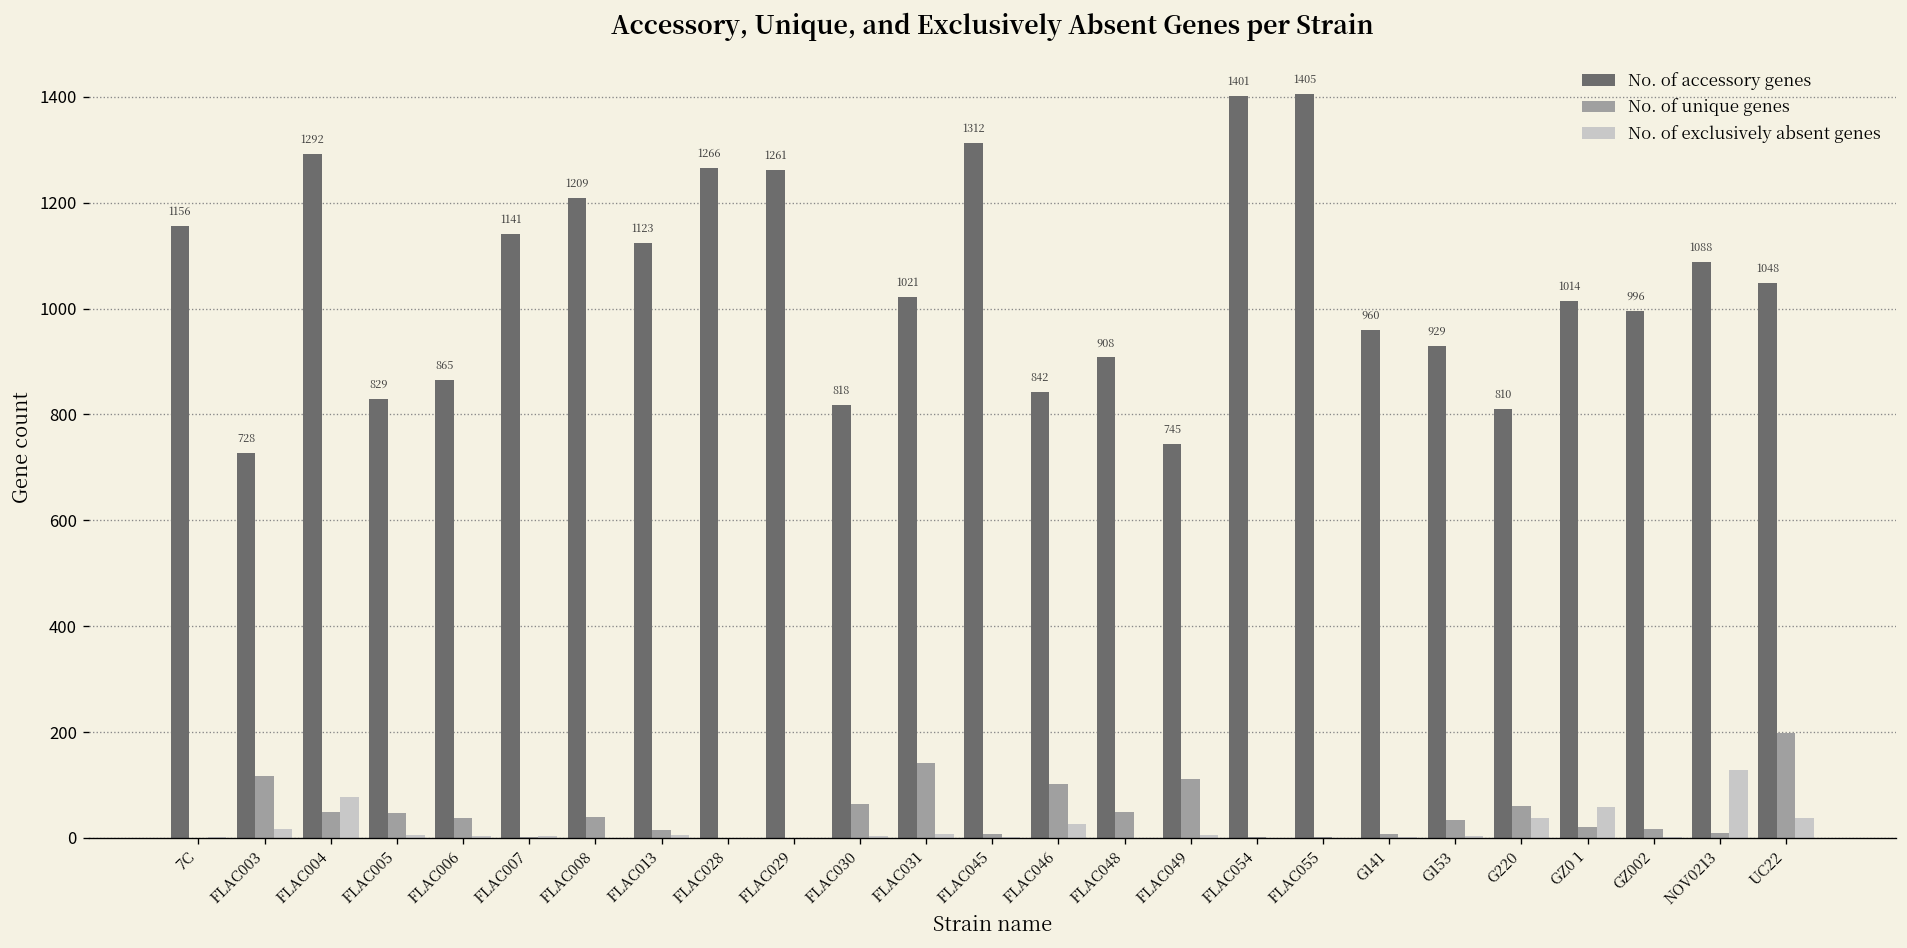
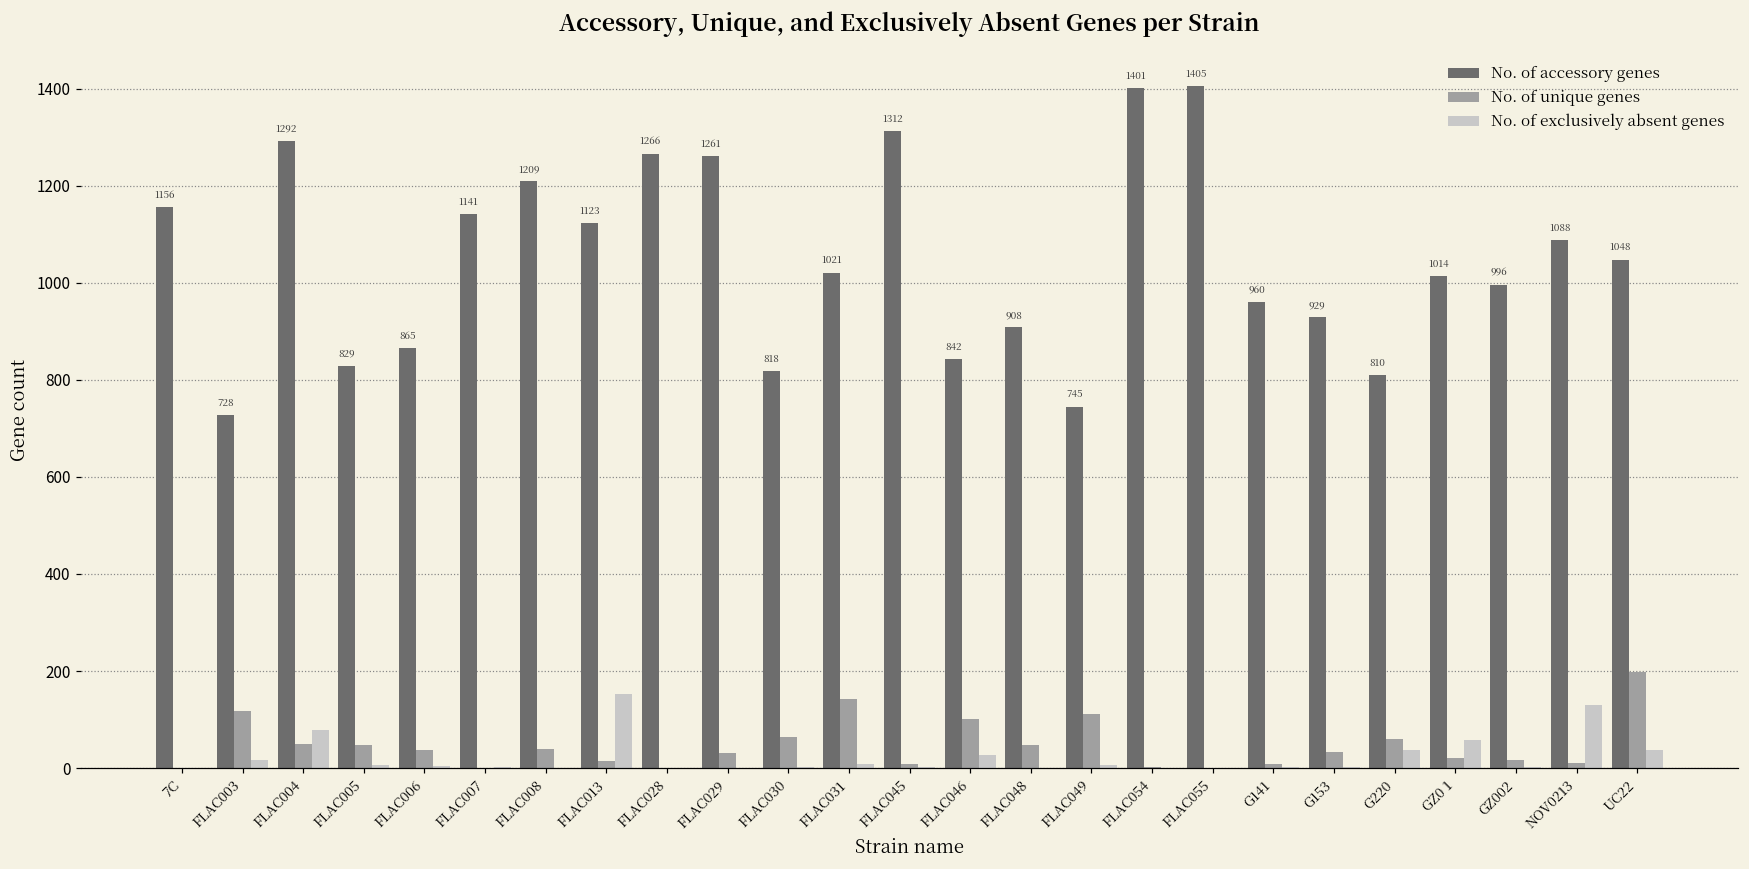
  {
    "No. of accessory genes": {
      "7C": 1156,
      "FLAC003": 728,
      "FLAC004": 1292,
      "FLAC005": 829,
      "FLAC006": 865,
      "FLAC007": 1141,
      "FLAC008": 1209,
      "FLAC013": 1123,
      "FLAC028": 1266,
      "FLAC029": 1261,
      "FLAC030": 818,
      "FLAC031": 1021,
      "FLAC045": 1312,
      "FLAC046": 842,
      "FLAC048": 908,
      "FLAC049": 745,
      "FLAC054": 1401,
      "FLAC055": 1405,
      "G141": 960,
      "G153": 929,
      "G220": 810,
      "GZ0 1": 1014,
      "GZ002": 996,
      "NOV0213": 1088,
      "UC22": 1048
    },
    "No. of unique genes": {
      "7C": 0,
      "FLAC003": 120,
      "FLAC004": 50,
      "FLAC005": 50,
      "FLAC006": 40,
      "FLAC008": 40,
      "FLAC013": 20,
      "FLAC028": 0,
-     "FLAC029": 0,
+     "FLAC029": 30,
      "FLAC030": 60,
      "FLAC031": 140,
      "FLAC045": 10,
      "FLAC046": 100,
      "FLAC048": 50,
      "FLAC049": 110,
      "G141": 10,
      "G153": 30,
      "G220": 60,
      "GZ0 1": 20,
      "GZ002": 20,
      "NOV0213": 10,
      "UC22": 200
    },
    "No. of exclusively absent genes": {
      "FLAC003": 20,
      "FLAC004": 80,
      "FLAC005": 10,
      "FLAC008": 0,
-     "FLAC013": 10,
+     "FLAC013": 150,
      "FLAC028": 0,
      "FLAC029": 0,
      "FLAC031": 10,
      "FLAC046": 30,
      "FLAC048": 0,
      "FLAC049": 10,
      "FLAC054": 0,
      "FLAC055": 0,
      "G220": 40,
      "GZ0 1": 60,
      "NOV0213": 130,
      "UC22": 40
    }
  }
